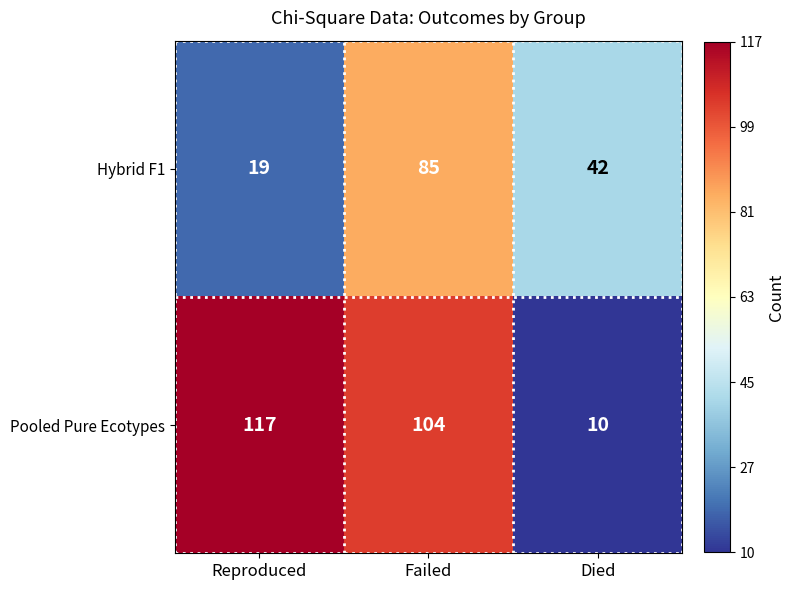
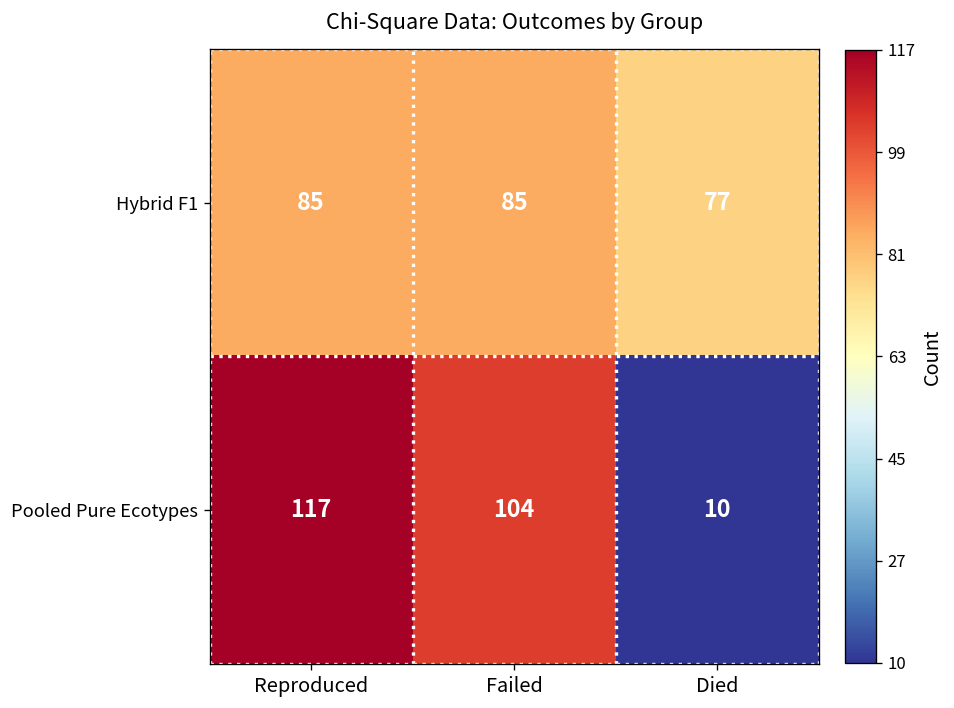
  {
    "Hybrid F1": {
-     "Reproduced": 19,
+     "Reproduced": 85,
      "Failed": 85,
-     "Died": 42
+     "Died": 77
    },
    "Pooled Pure Ecotypes": {
      "Reproduced": 117,
      "Failed": 104,
      "Died": 10
    }
  }
